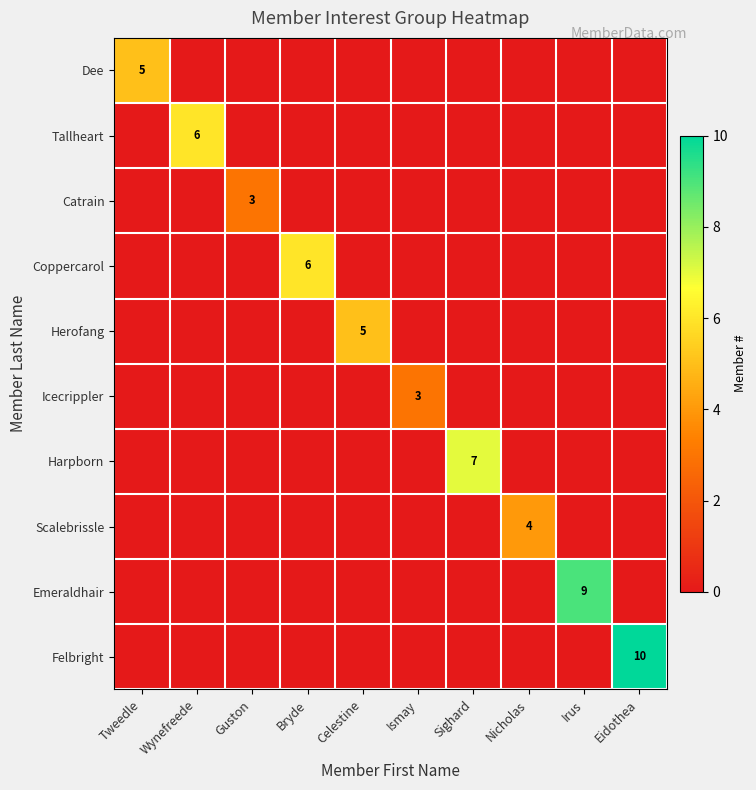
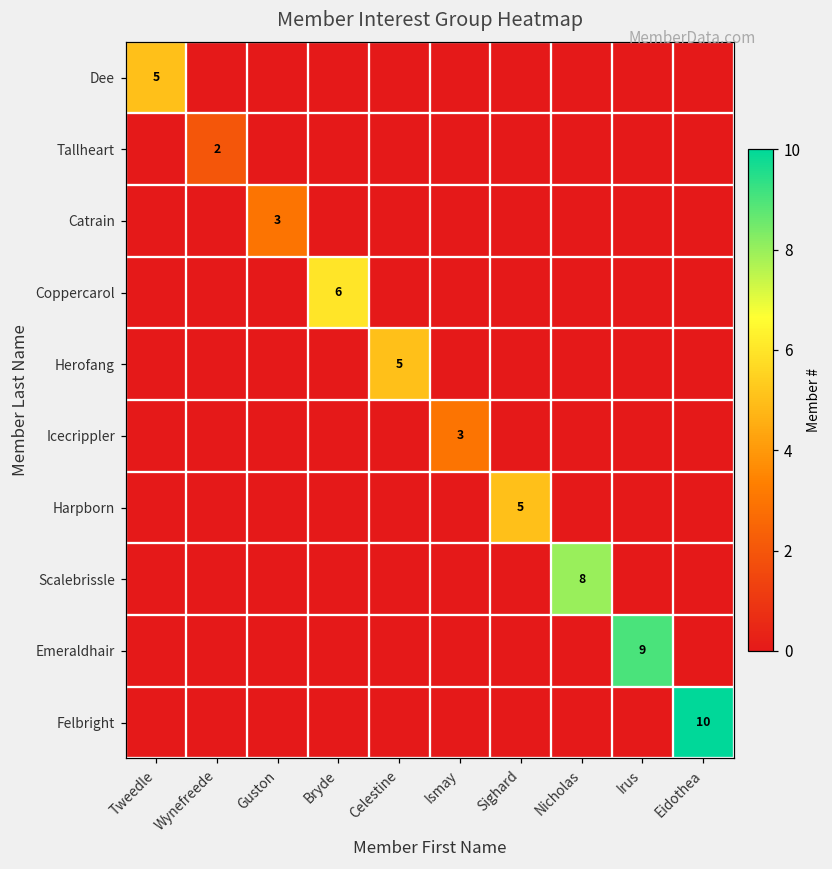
  {
    "Dee": {
      "Tweedle": 5
    },
    "Tallheart": {
-     "Wynefreede": 6
+     "Wynefreede": 2
    },
    "Catrain": {
      "Guston": 3
    },
    "Coppercarol": {
      "Bryde": 6
    },
    "Herofang": {
      "Celestine": 5
    },
    "Icecrippler": {
      "Ismay": 3
    },
    "Harpborn": {
-     "Sighard": 7
+     "Sighard": 5
    },
    "Scalebrissle": {
-     "Nicholas": 4
+     "Nicholas": 8
    },
    "Emeraldhair": {
      "Irus": 9
    },
    "Felbright": {
      "Eidothea": 10
    }
  }
